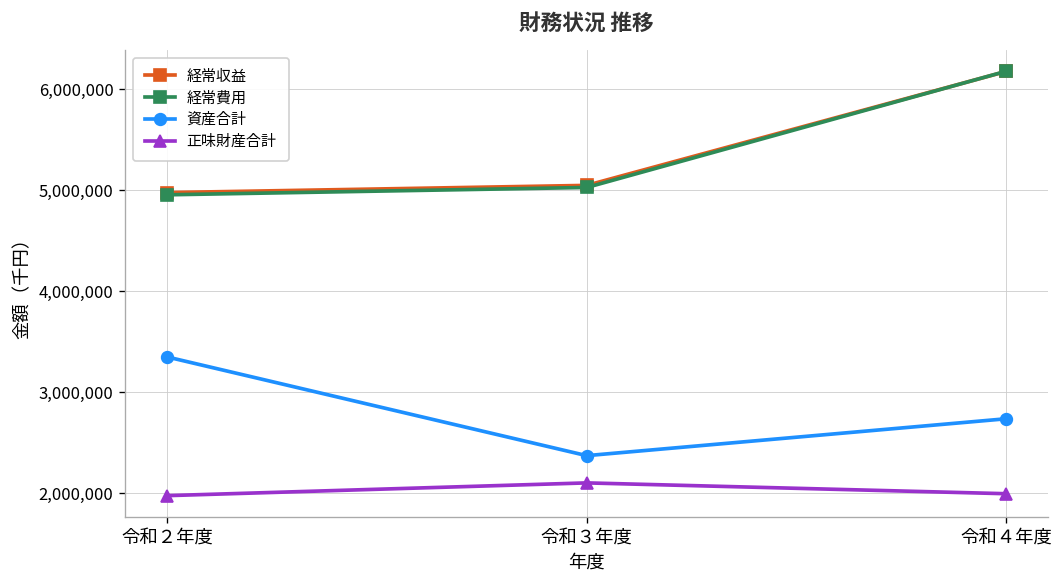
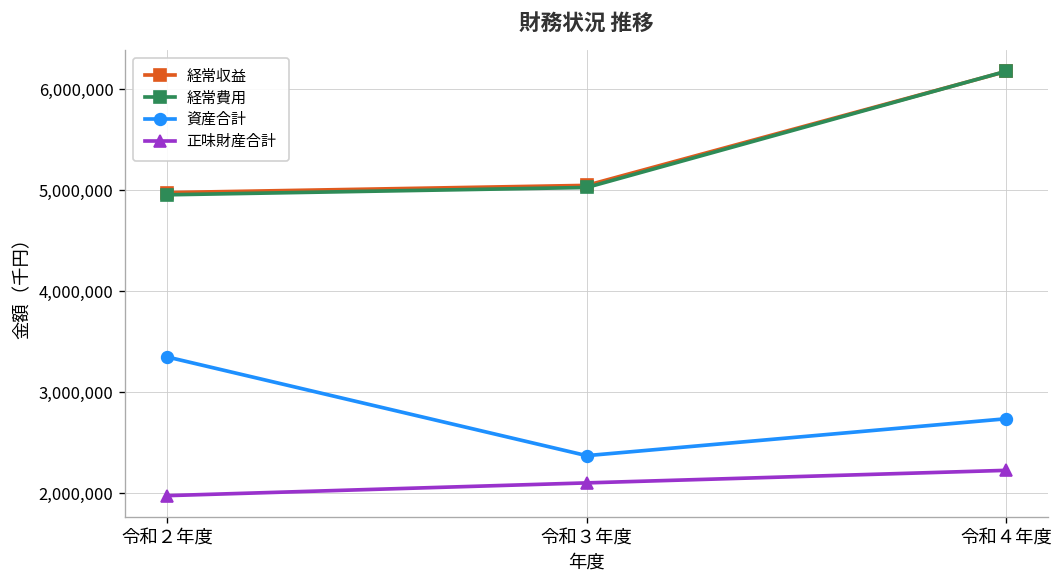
  {
    "資産合計": {
      "令和２年度": "3,400,000",
      "令和３年度": "2,400,000",
      "令和４年度": "2,700,000"
    },
    "正味財産合計": {
      "令和２年度": "2,000,000",
      "令和３年度": "2,100,000",
-     "令和４年度": "2,000,000"
+     "令和４年度": "2,200,000"
    }
  }
